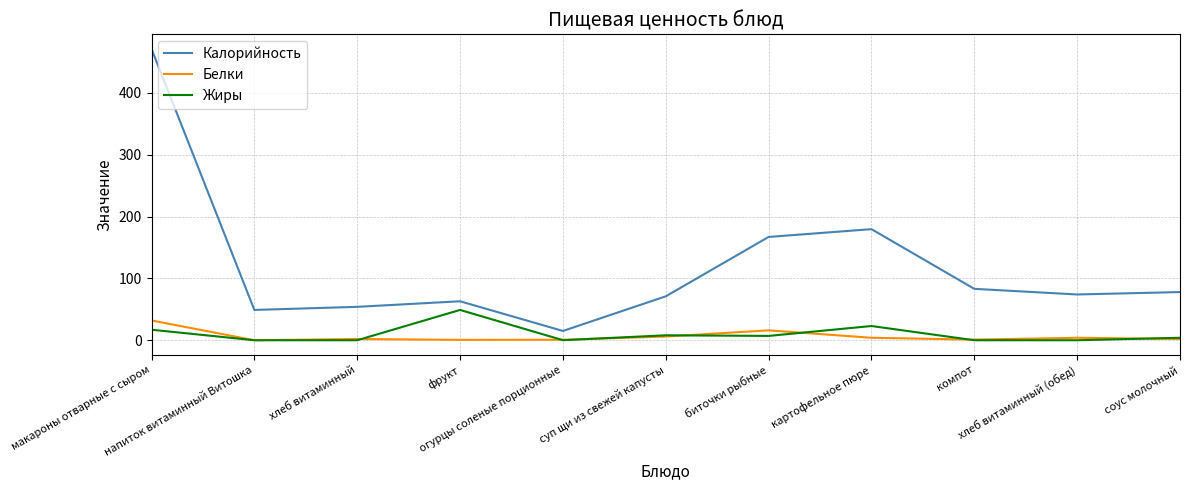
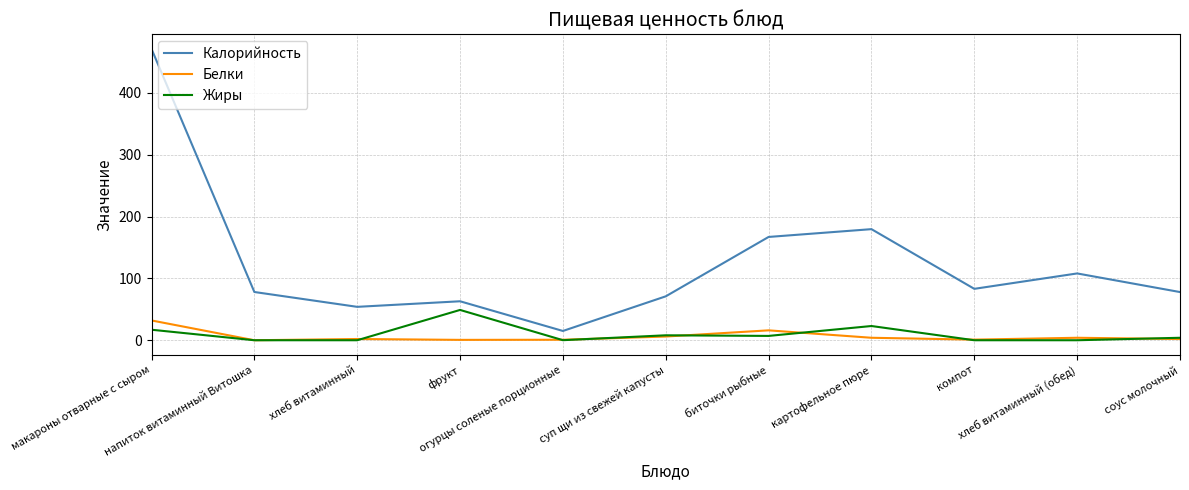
  {
    "Калорийность": {
      "макароны отварные с сыром": 470,
-     "напиток витаминный Витошка": 50,
+     "напиток витаминный Витошка": 80,
      "хлеб витаминный": 50,
      "фрукт": 60,
      "огурцы соленые порционные": 20,
      "суп щи из свежей капусты": 70,
      "биточки рыбные": 170,
      "картофельное пюре": 180,
      "компот": 80,
-     "хлеб витаминный (обед)": 70,
+     "хлеб витаминный (обед)": 110,
      "соус молочный": 80
    },
    "Белки": {
      "макароны отварные с сыром": 30,
      "фрукт": 0,
      "биточки рыбные": 20,
      "картофельное пюре": 0
    },
    "Жиры": {
      "макароны отварные с сыром": 20,
      "фрукт": 50,
      "биточки рыбные": 10,
      "картофельное пюре": 20
    }
  }
